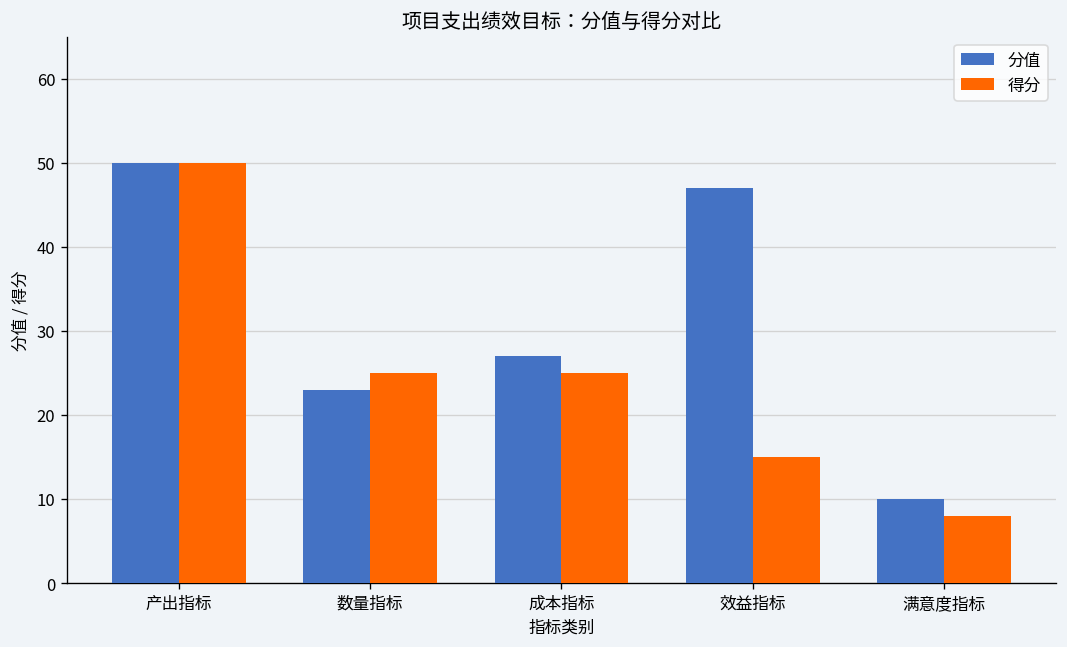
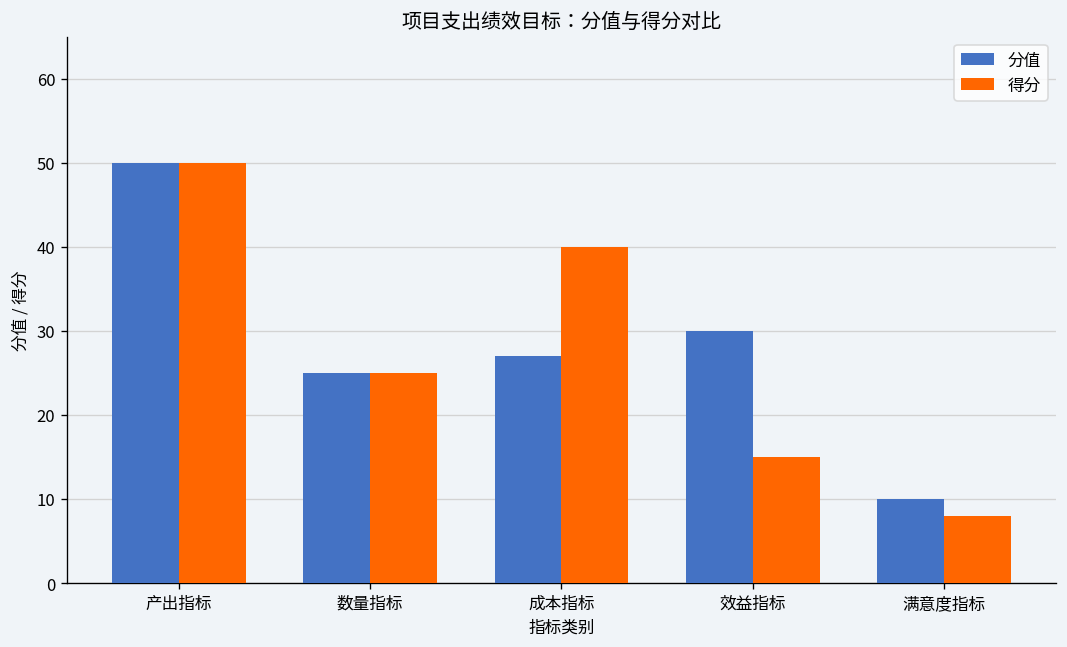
  {
    "分值": {
      "产出指标": 50,
-     "数量指标": 23,
+     "数量指标": 25,
      "成本指标": 27,
-     "效益指标": 47,
+     "效益指标": 30,
      "满意度指标": 10
    },
    "得分": {
      "产出指标": 50,
      "数量指标": 25,
-     "成本指标": 25,
+     "成本指标": 40,
      "效益指标": 15,
      "满意度指标": 8
    }
  }
